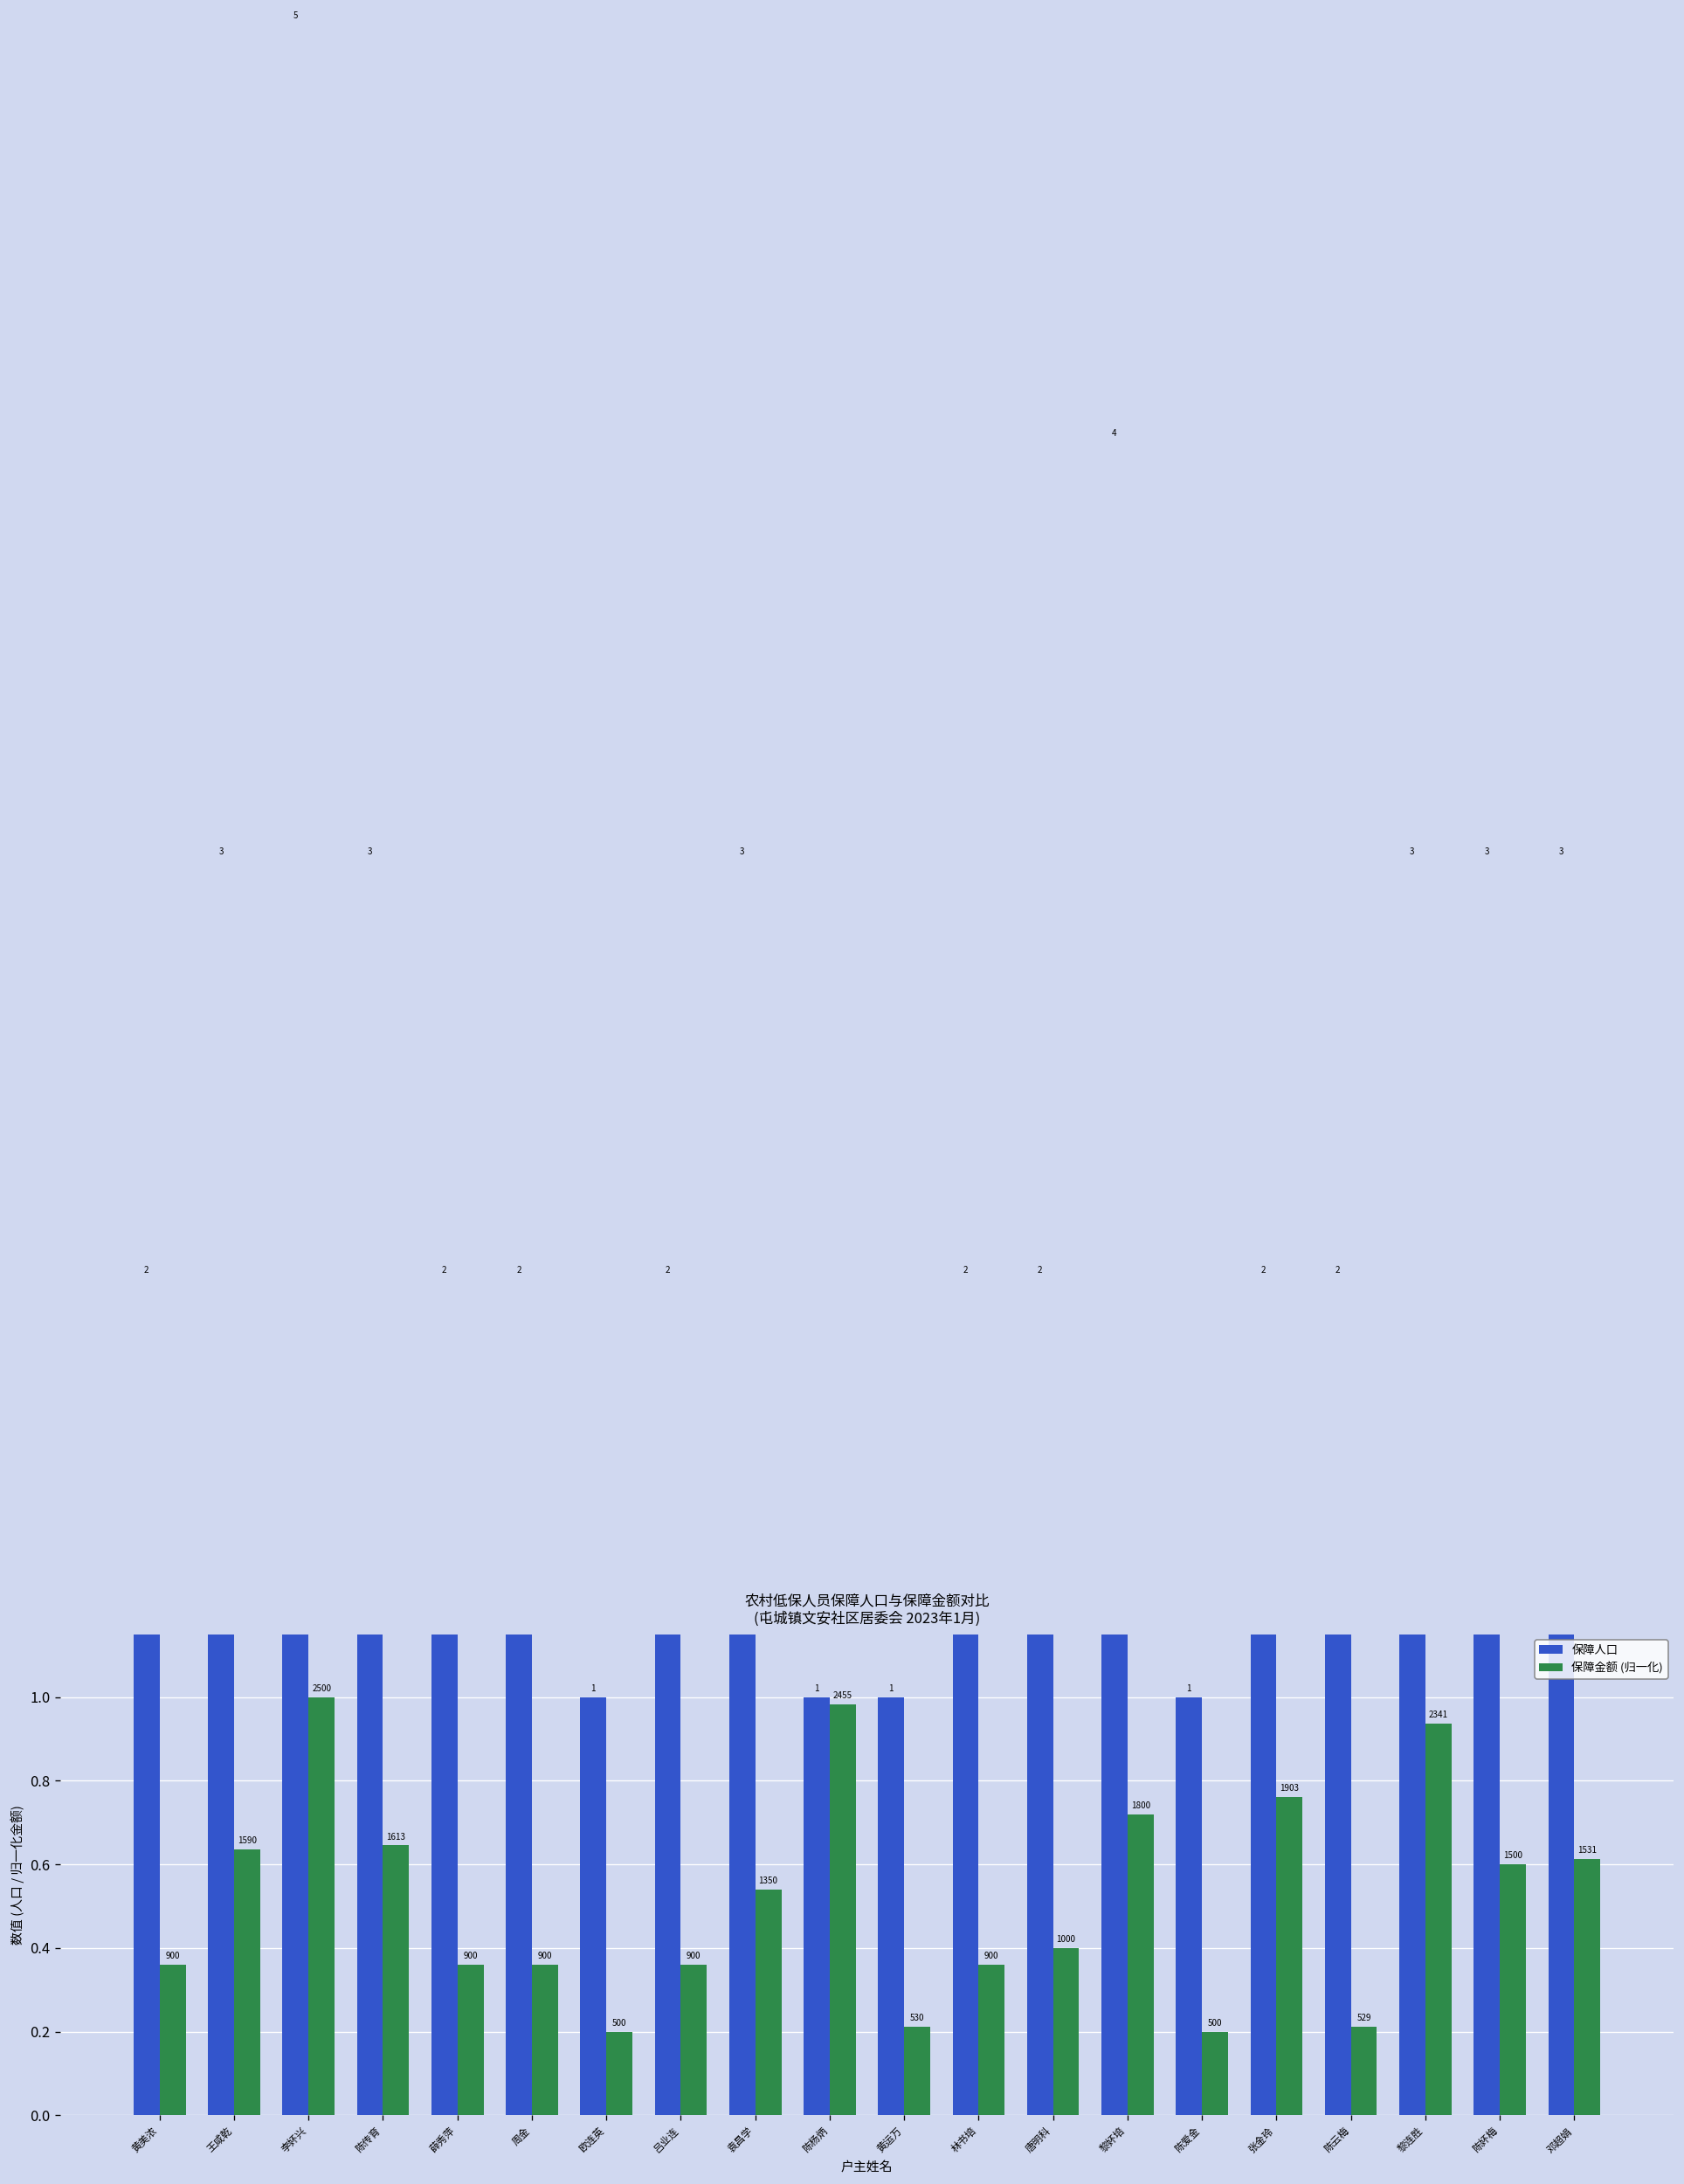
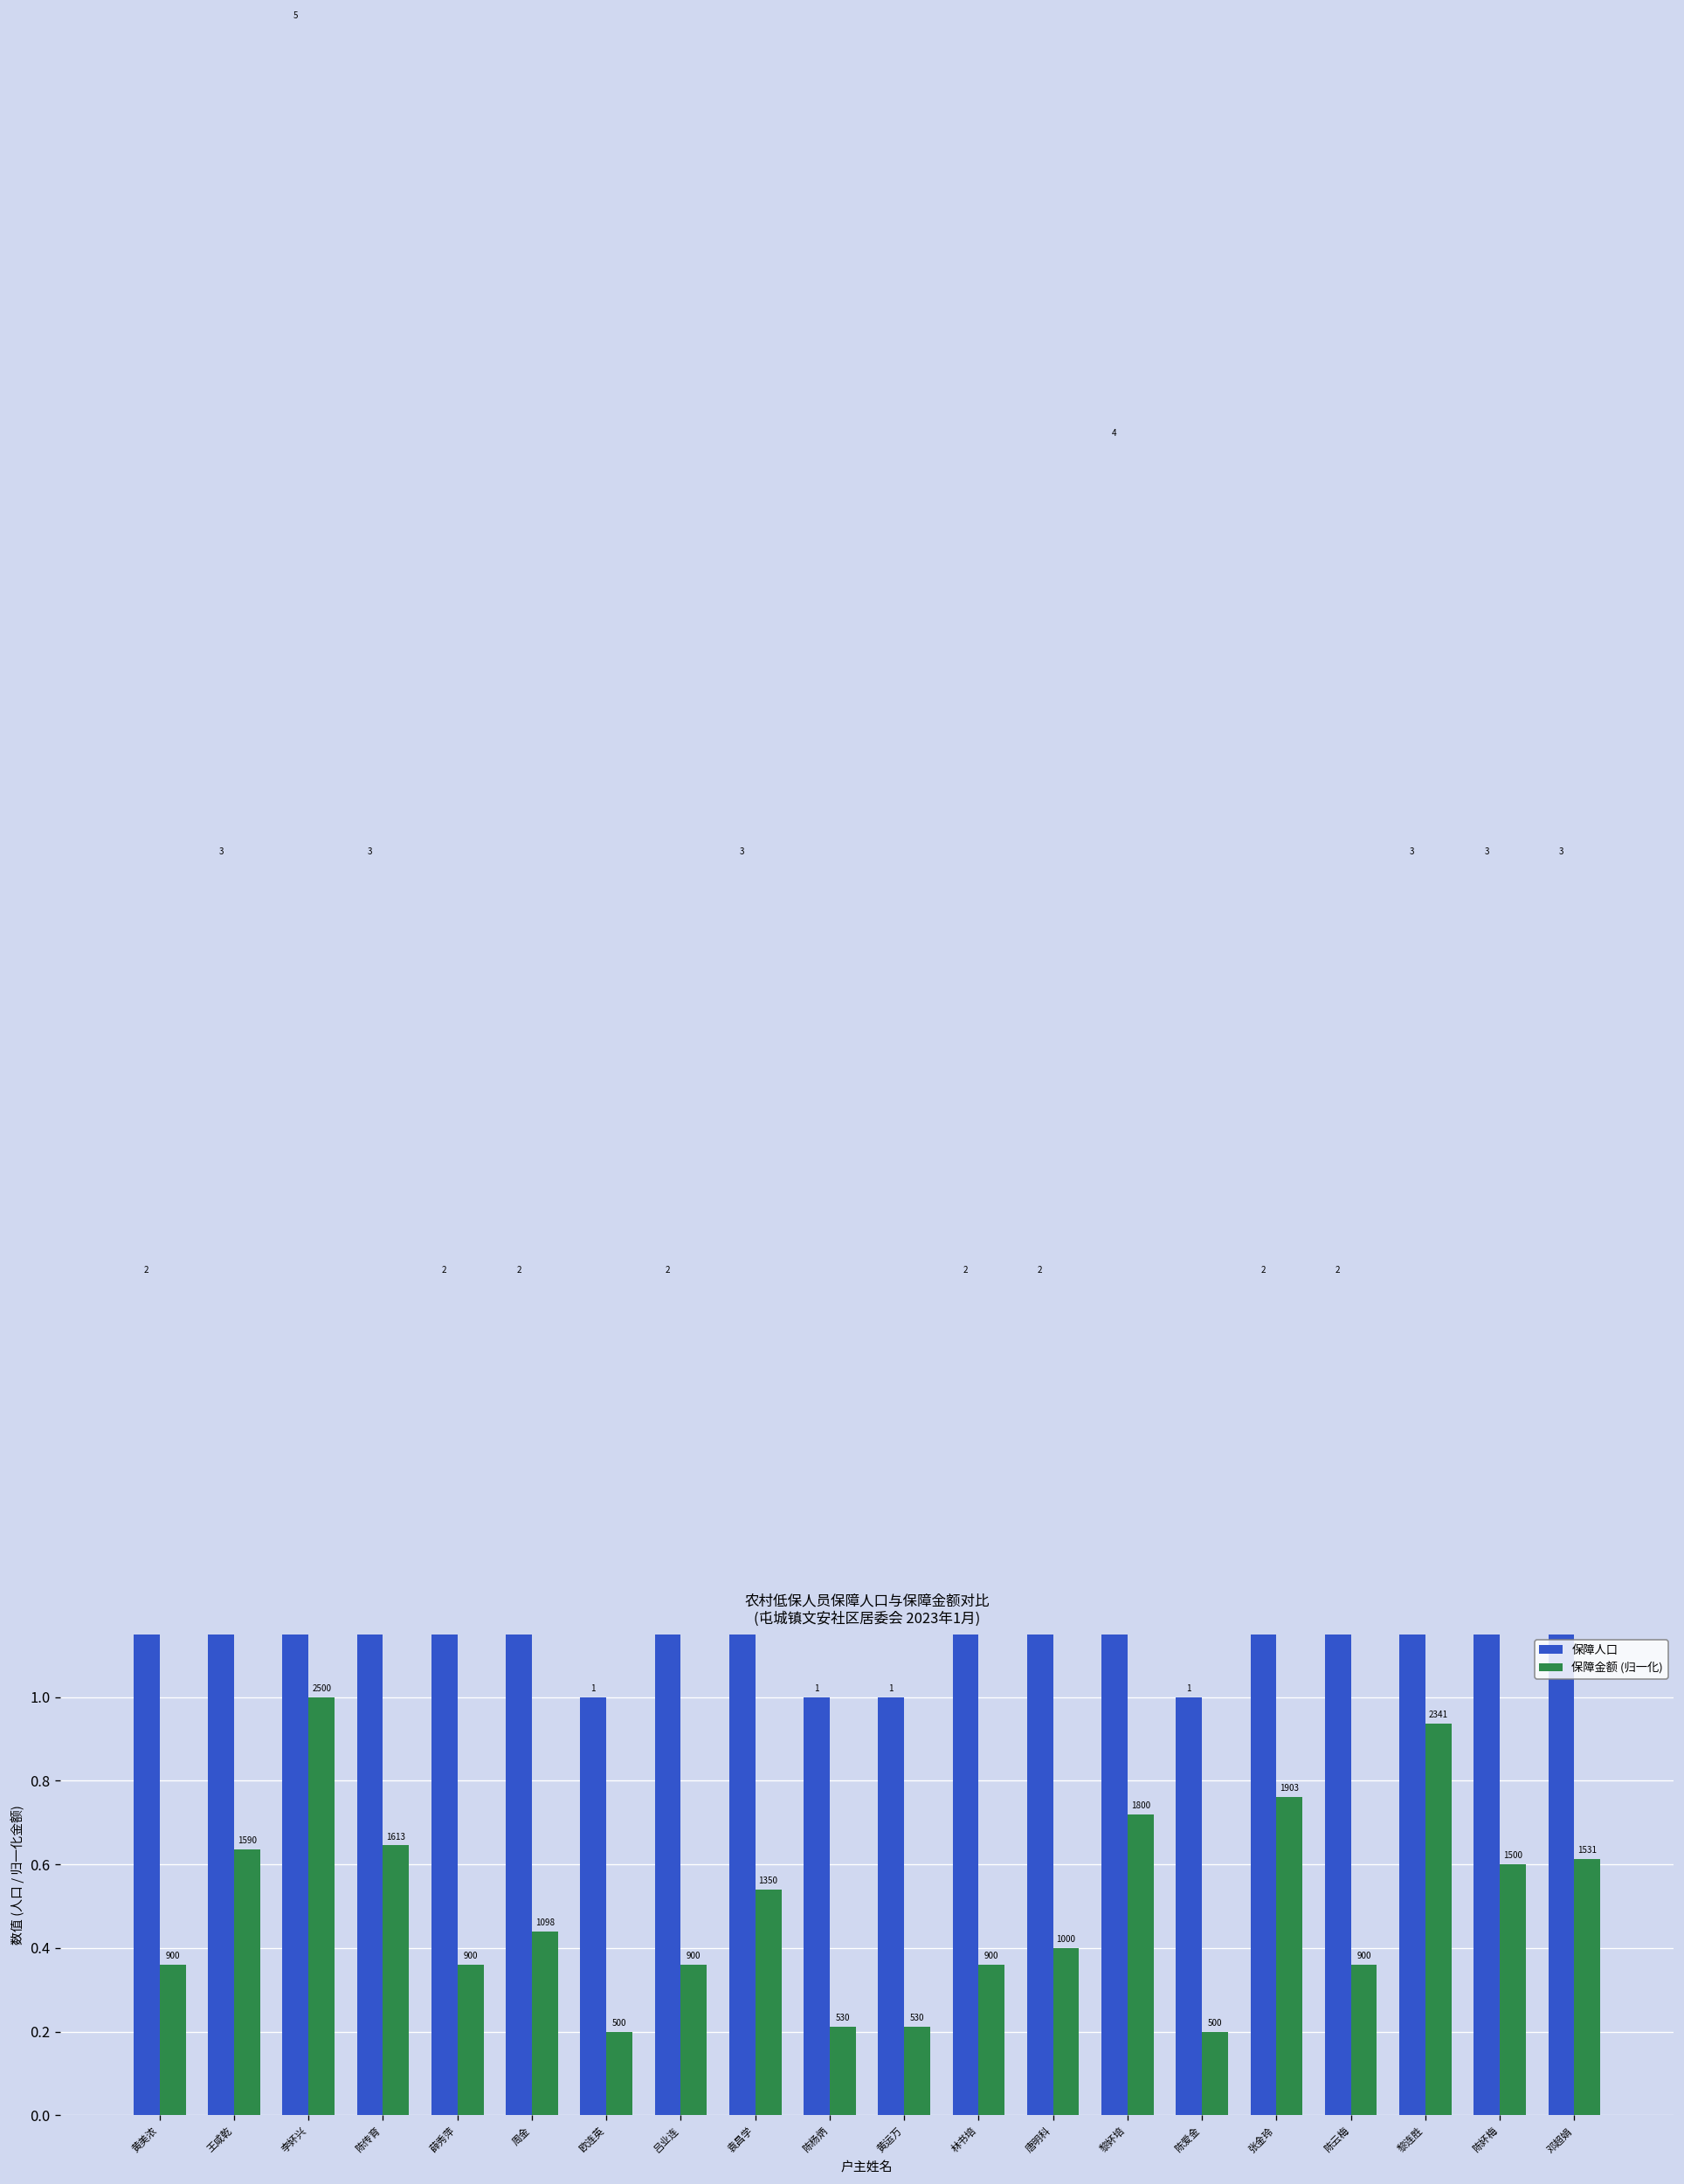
  {
    "保障人口": {
      "欧连英": 1,
      "陈杨炳": 1,
      "黄运万": 1,
      "陈爱金": 1
    },
    "保障金额 (归一化)": {
-     "周金": 900,
-     "陈杨炳": 2455,
-     "陈云梅": 529
+     "周金": 1098,
+     "陈杨炳": 530,
+     "陈云梅": 900
    }
  }
